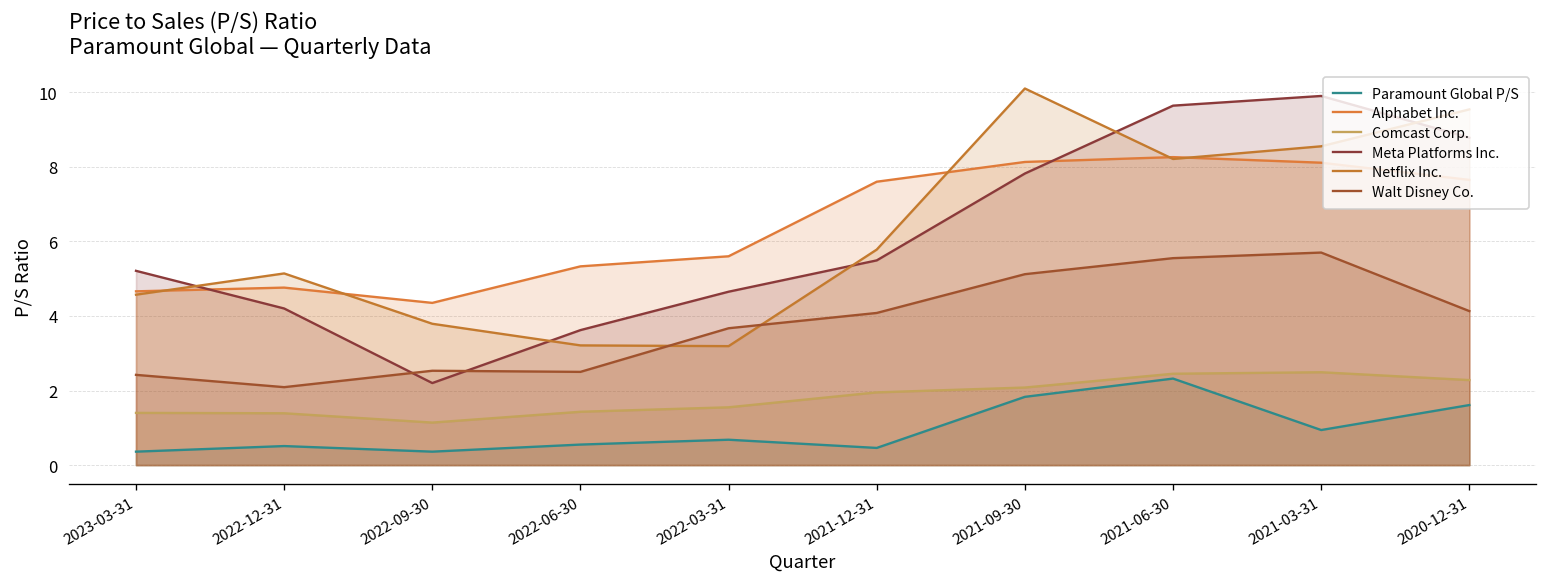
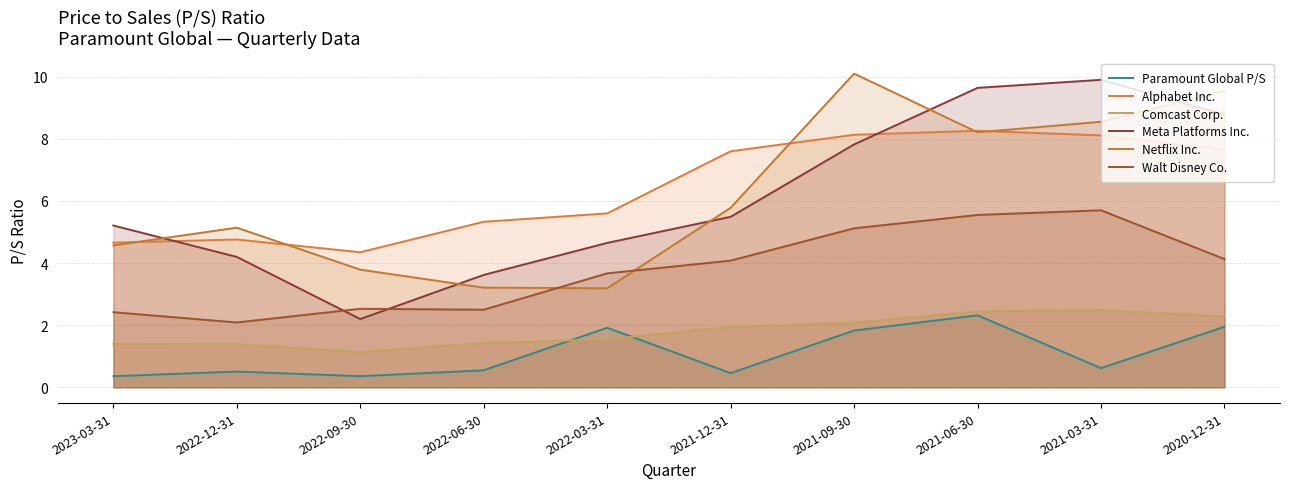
  {
    "Paramount Global P/S": {
      "2023-03-31": 0.4,
      "2022-12-31": 0.5,
      "2022-09-30": 0.4,
      "2022-06-30": 0.6,
-     "2022-03-31": 0.7,
+     "2022-03-31": 1.9,
      "2021-12-31": 0.5,
      "2021-09-30": 1.8,
      "2021-06-30": 2.3,
-     "2021-03-31": 0.9,
-     "2020-12-31": 1.6
+     "2021-03-31": 0.6,
+     "2020-12-31": 2.0
    }
  }
